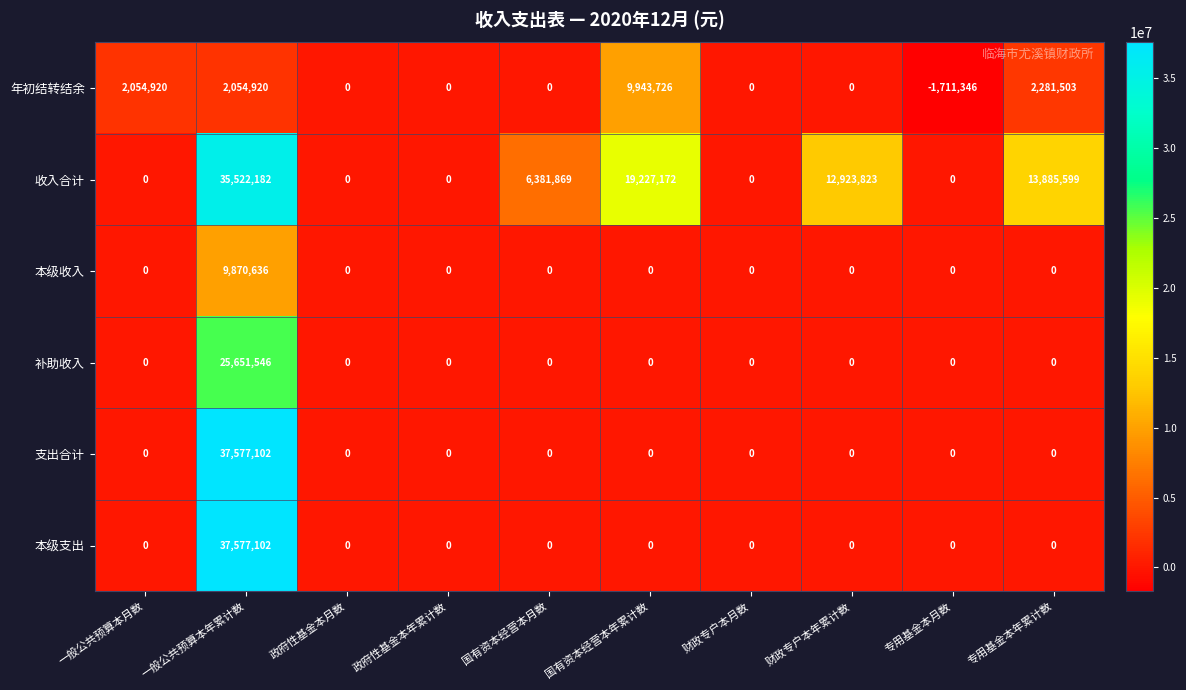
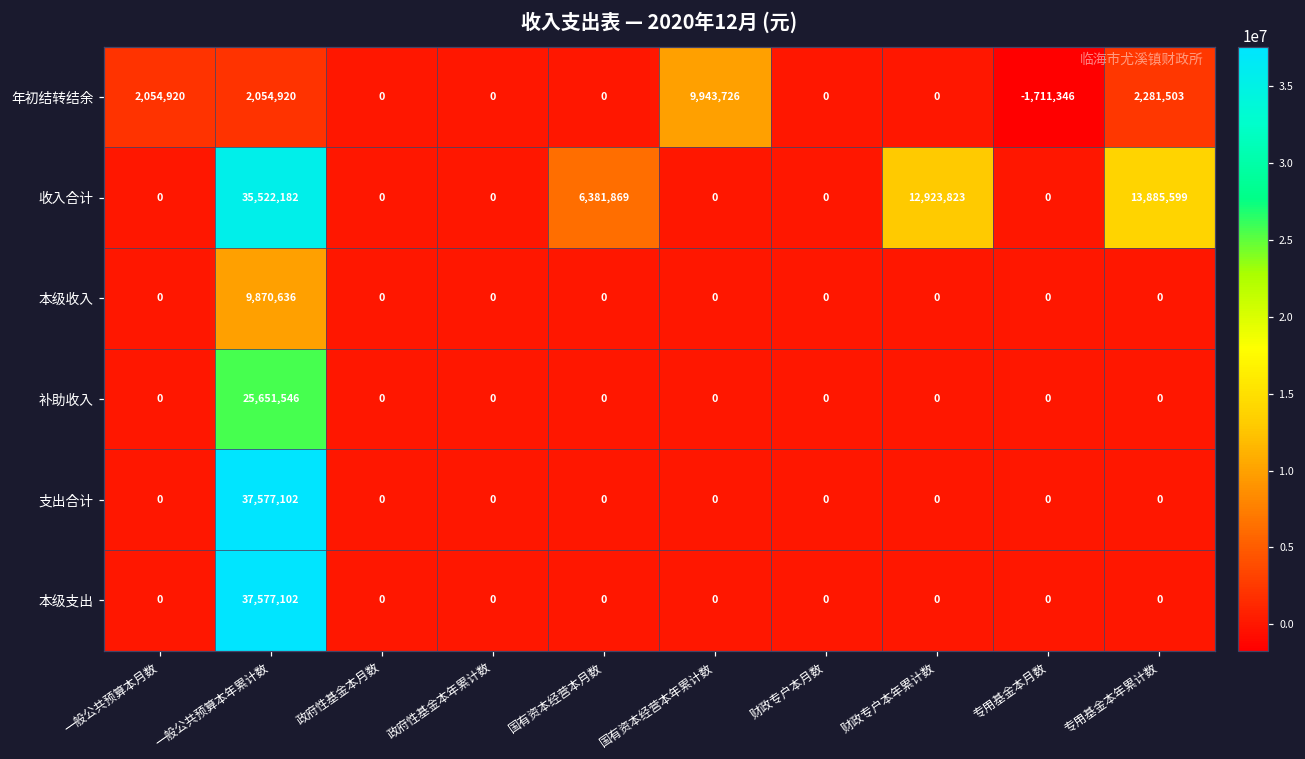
  {
    "收入合计": {
-     "国有资本经营本年累计数": "19,227,172"
+     "国有资本经营本年累计数": "0"
    }
  }
